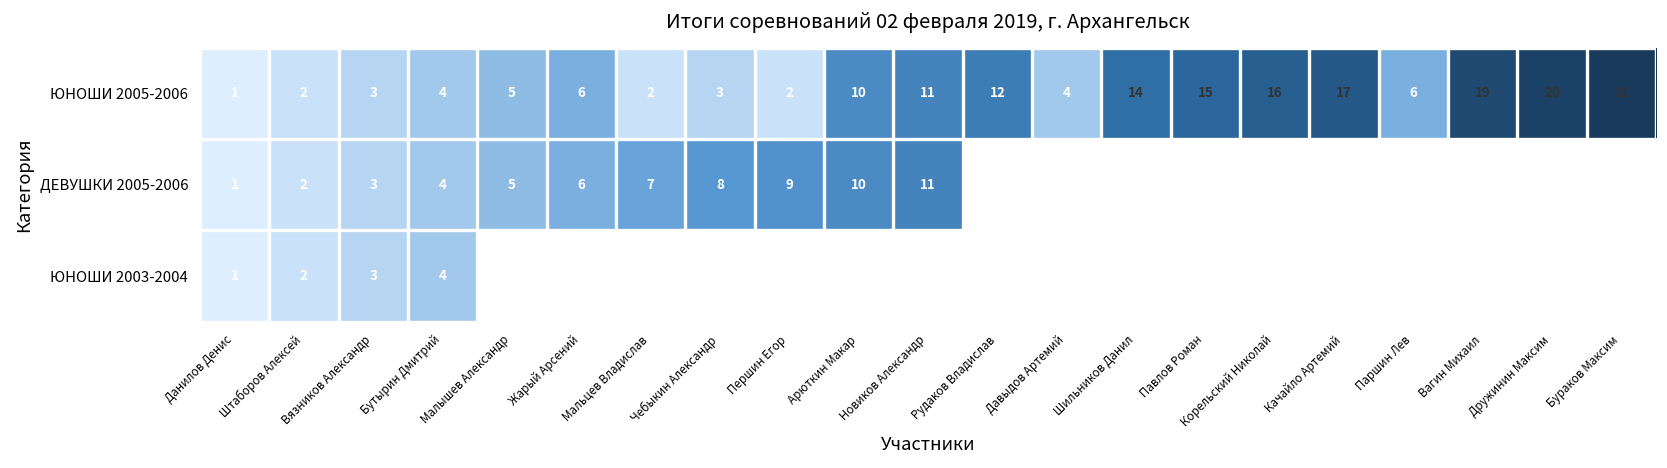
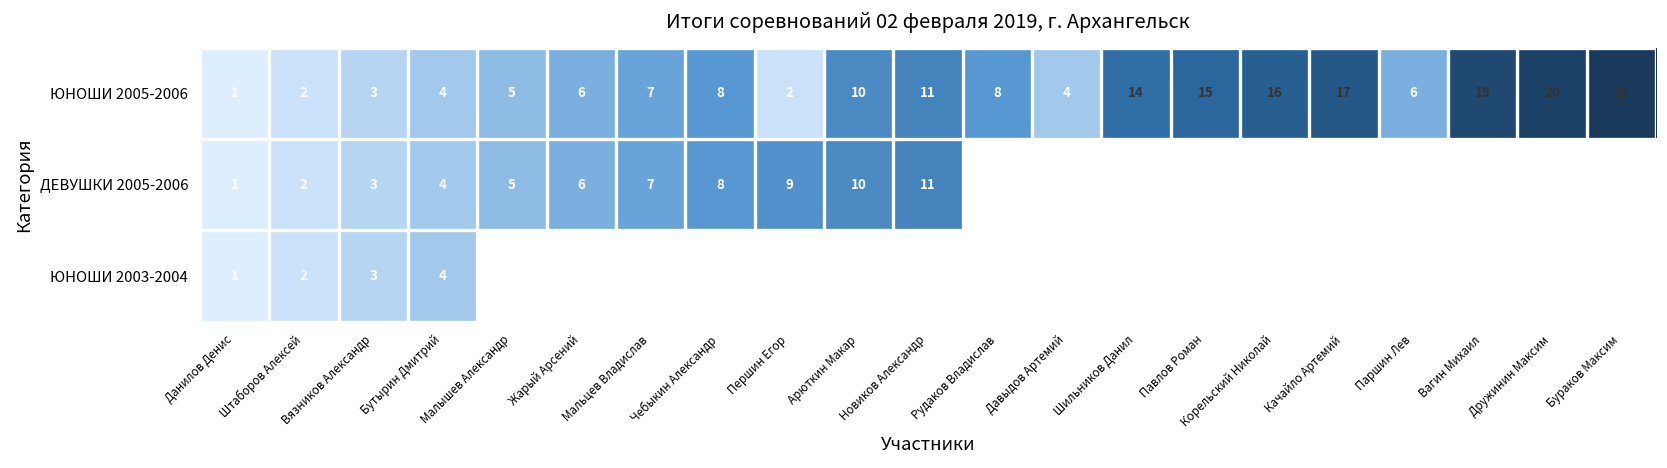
  {
    "ЮНОШИ 2005-2006": {
      "Штаборов Алексей": 2,
      "Вязников Александр": 3,
      "Бутырин Дмитрий": 4,
      "Малышев Александр": 5,
      "Жарый Арсений": 6,
-     "Мальцев Владислав": 2,
-     "Чебыкин Александр": 3,
+     "Мальцев Владислав": 7,
+     "Чебыкин Александр": 8,
      "Першин Егор": 2,
      "Арюткин Макар": 10,
      "Новиков Александр": 11,
-     "Рудаков Владислав": 12,
+     "Рудаков Владислав": 8,
      "Давыдов Артемий": 4,
      "Шильников Данил": 14,
      "Павлов Роман": 15,
      "Корельский Николай": 16,
      "Качайло Артемий": 17,
      "Паршин Лев": 6,
      "Вагин Михаил": 19,
      "Дружинин Максим": 20
    },
    "ДЕВУШКИ 2005-2006": {
      "Штаборов Алексей": 2,
      "Вязников Александр": 3,
      "Бутырин Дмитрий": 4,
      "Малышев Александр": 5,
      "Жарый Арсений": 6,
      "Мальцев Владислав": 7,
      "Чебыкин Александр": 8,
      "Першин Егор": 9,
      "Арюткин Макар": 10,
      "Новиков Александр": 11
    },
    "ЮНОШИ 2003-2004": {
      "Штаборов Алексей": 2,
      "Вязников Александр": 3,
      "Бутырин Дмитрий": 4
    }
  }
